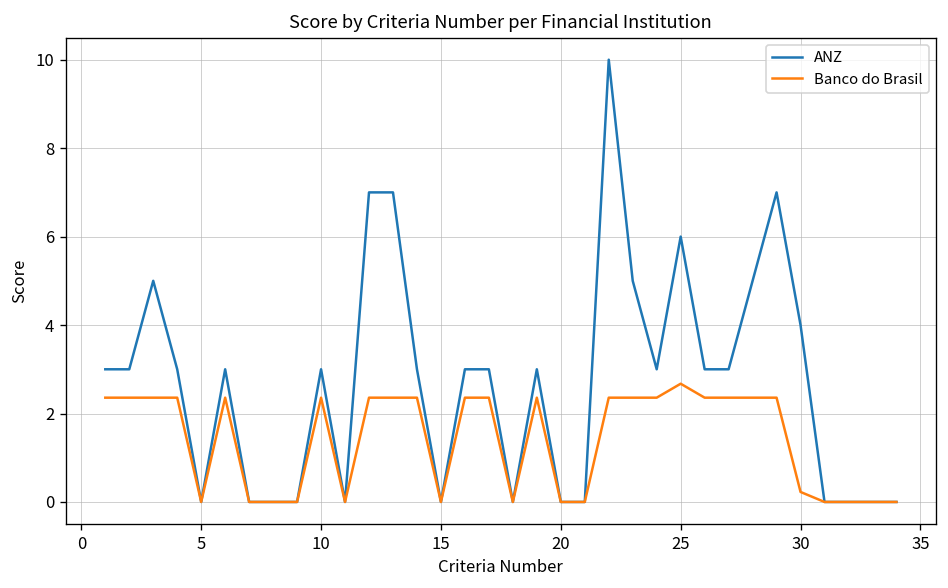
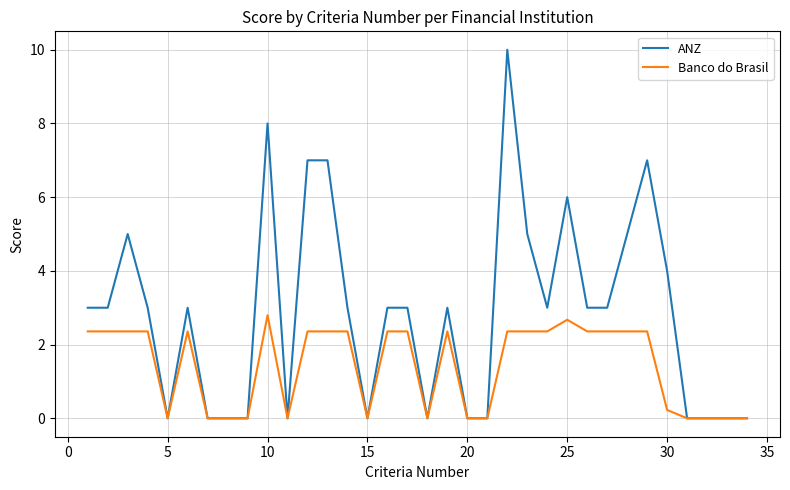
  {
    "ANZ": {
-     "10": 3,
+     "10": 8,
      "25": 6,
      "30": 4
    },
    "Banco do Brasil": {
-     "10": 2.4,
+     "10": 2.8,
      "25": 2.7,
      "30": 0.2
    }
  }
